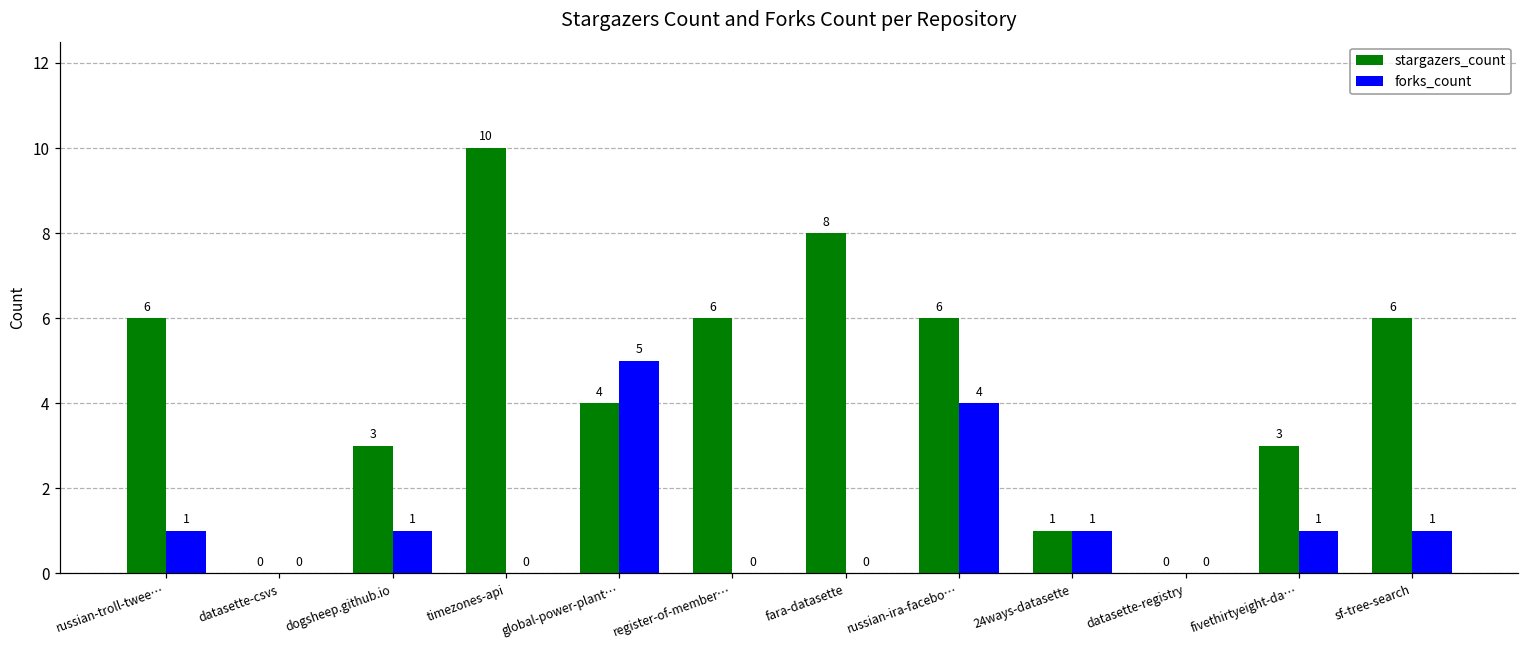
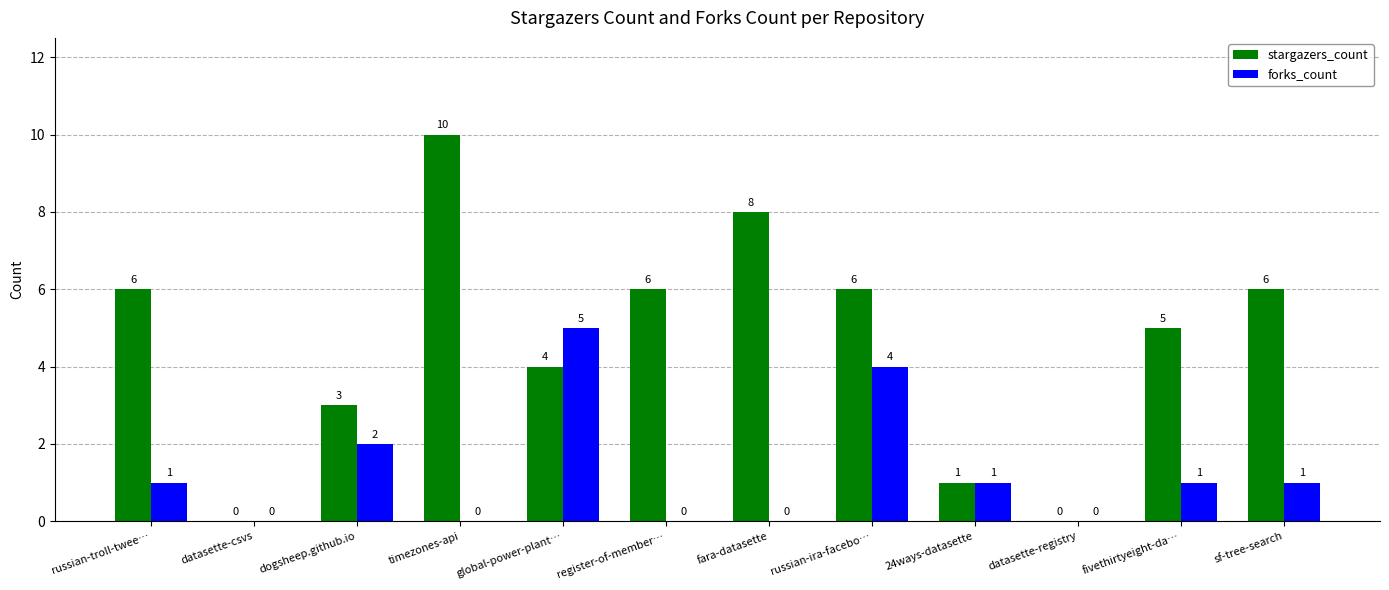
  {
    "stargazers_count": {
      "russian-troll-twee…": 6,
      "datasette-csvs": 0,
      "dogsheep.github.io": 3,
      "timezones-api": 10,
      "global-power-plant…": 4,
      "register-of-member…": 6,
      "fara-datasette": 8,
      "russian-ira-facebo…": 6,
      "24ways-datasette": 1,
      "datasette-registry": 0,
-     "fivethirtyeight-da…": 3,
+     "fivethirtyeight-da…": 5,
      "sf-tree-search": 6
    },
    "forks_count": {
      "russian-troll-twee…": 1,
      "datasette-csvs": 0,
-     "dogsheep.github.io": 1,
+     "dogsheep.github.io": 2,
      "timezones-api": 0,
      "global-power-plant…": 5,
      "register-of-member…": 0,
      "fara-datasette": 0,
      "russian-ira-facebo…": 4,
      "24ways-datasette": 1,
      "datasette-registry": 0,
      "fivethirtyeight-da…": 1,
      "sf-tree-search": 1
    }
  }
